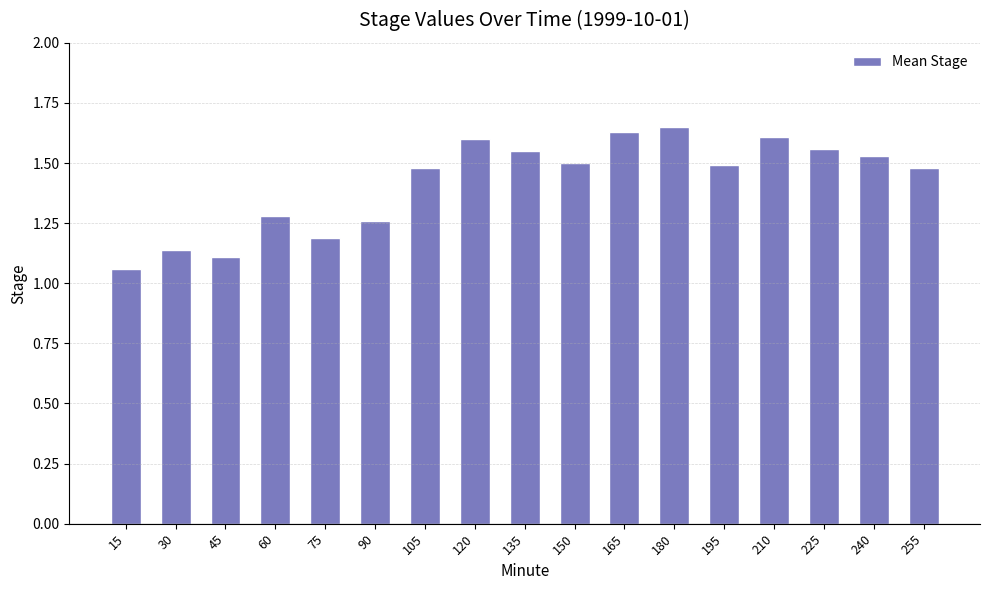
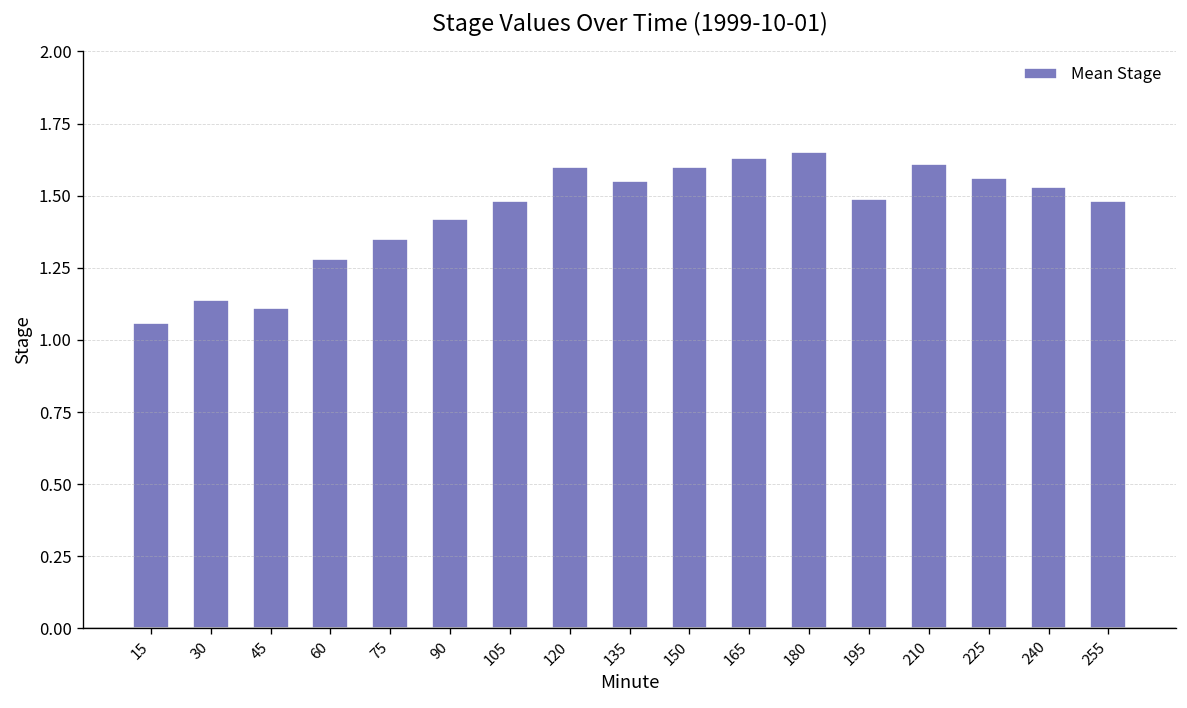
  {
    "15": 1.06,
    "30": 1.14,
    "45": 1.11,
    "60": 1.28,
-   "75": 1.19,
-   "90": 1.26,
+   "75": 1.35,
+   "90": 1.42,
    "105": 1.48,
    "120": 1.60,
    "135": 1.55,
-   "150": 1.5,
+   "150": 1.6,
    "165": 1.63,
    "180": 1.65,
    "195": 1.49,
    "210": 1.61,
    "225": 1.56,
    "240": 1.53,
    "255": 1.48
  }
